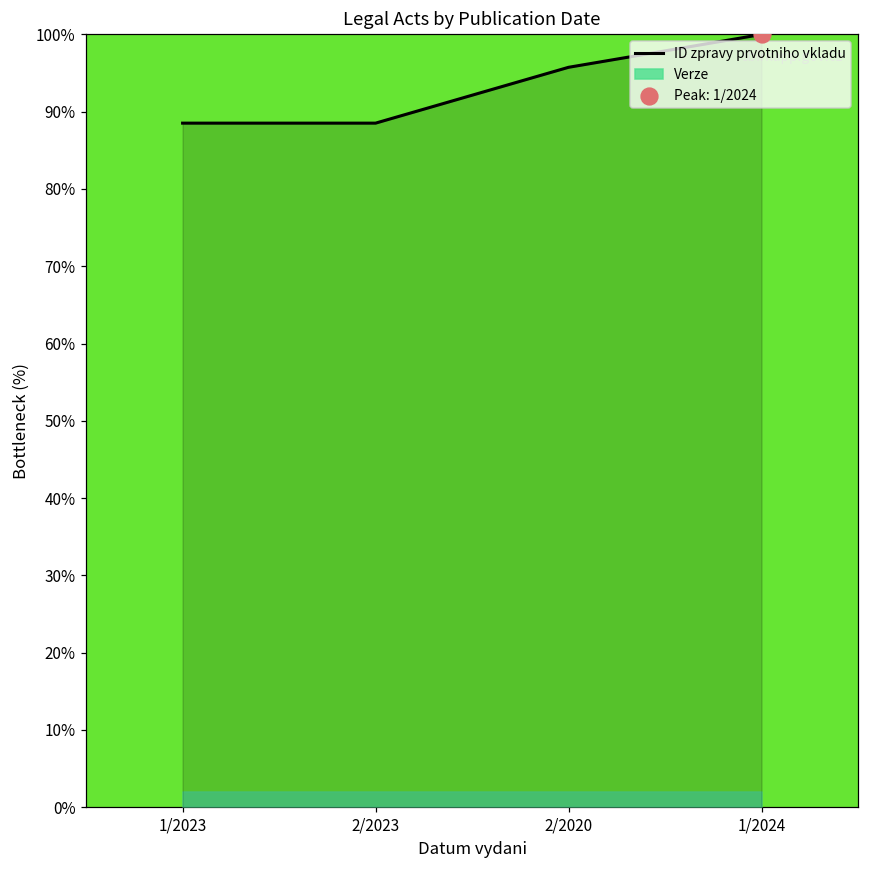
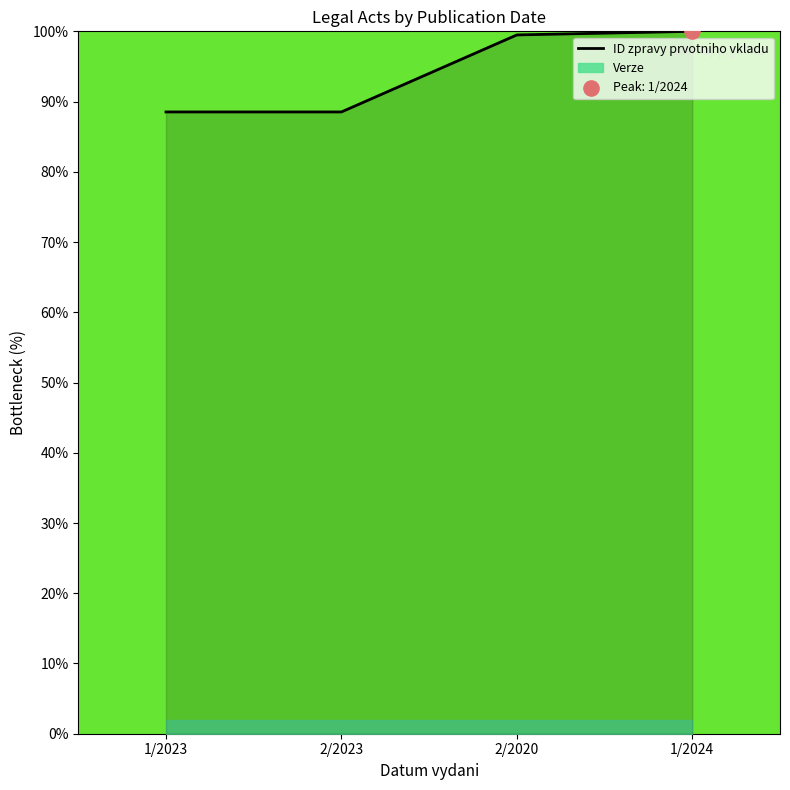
  {
    "ID zpravy prvotniho vkladu": {
      "1/2023": "89%",
      "2/2023": "89%",
-     "2/2020": "96%"
+     "2/2020": "99%"
    },
    "Verze": {
      "1/2023": "2%",
      "2/2023": "2%",
      "2/2020": "2%",
      "1/2024": "2%"
    }
  }
